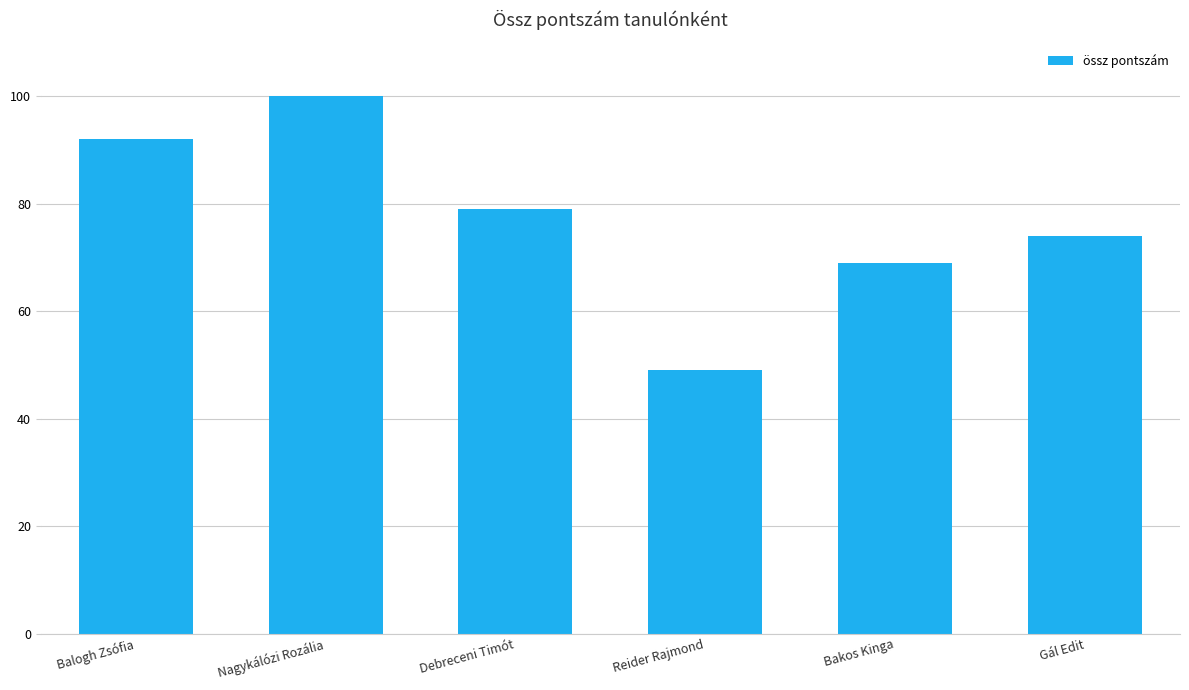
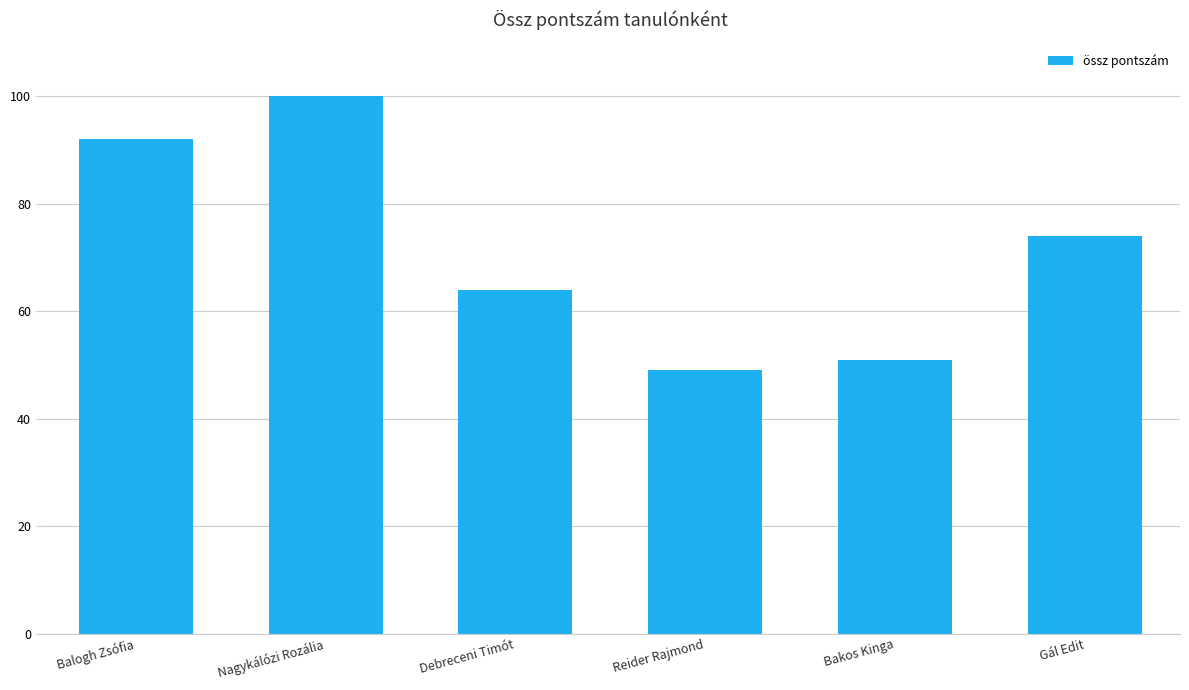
  {
    "Balogh Zsófia": 92,
    "Nagykálózi Rozália": 100,
-   "Debreceni Timót": 79,
+   "Debreceni Timót": 64,
    "Reider Rajmond": 49,
-   "Bakos Kinga": 69,
+   "Bakos Kinga": 51,
    "Gál Edit": 74
  }
